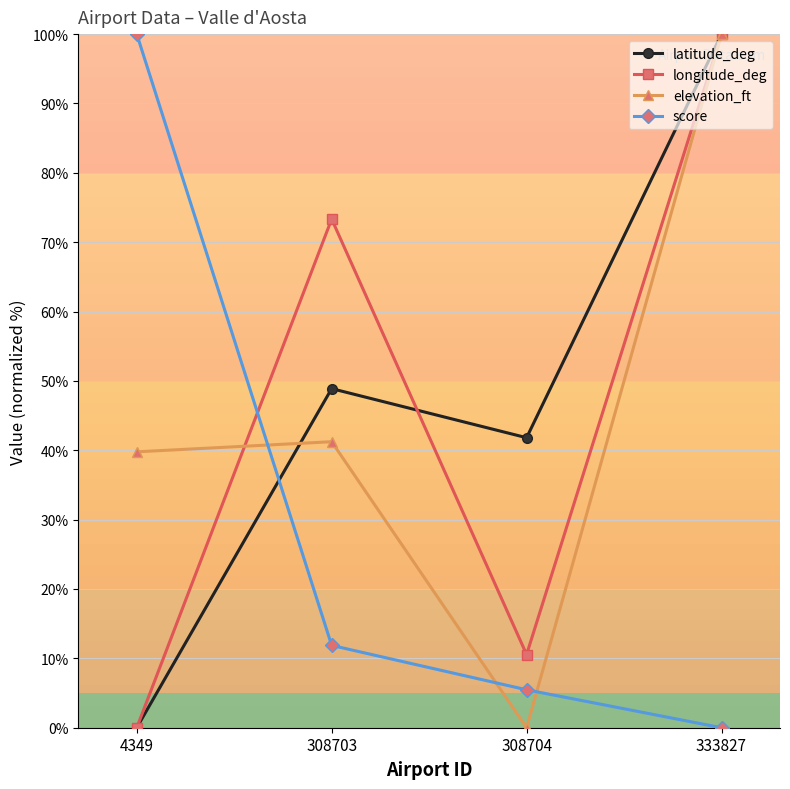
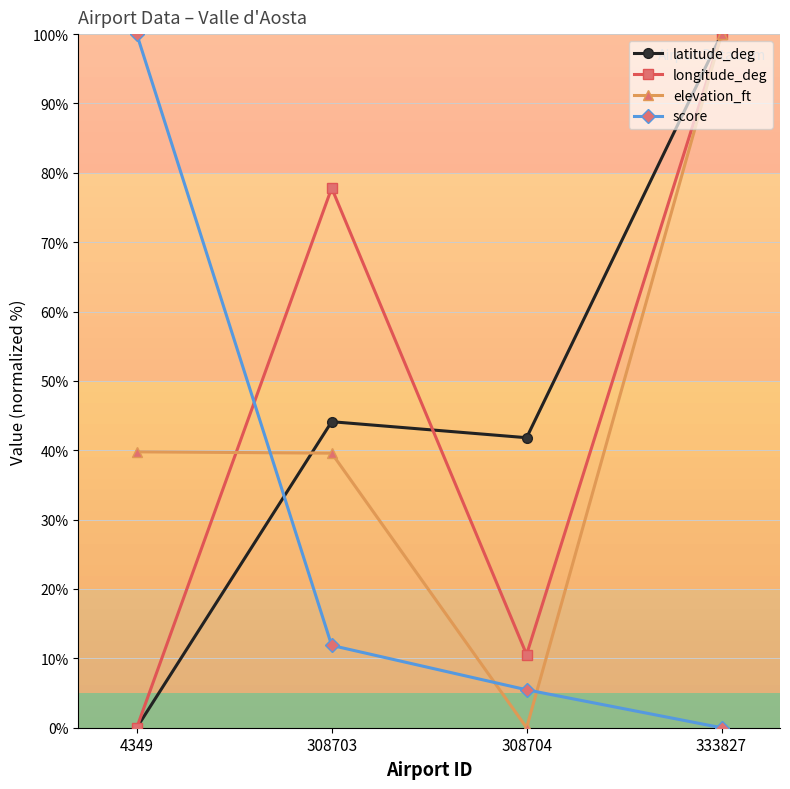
  {
    "latitude_deg": {
-     "308703": "49%",
+     "308703": "44%",
      "308704": "42%"
    },
    "longitude_deg": {
-     "308703": "73%",
+     "308703": "78%",
      "308704": "11%"
    },
    "elevation_ft": {
      "4349": "40%",
-     "308703": "41%"
+     "308703": "40%"
    },
    "score": {
      "4349": "100%",
      "308703": "12%",
      "308704": "5%"
    }
  }
